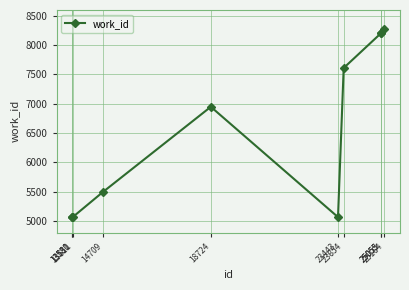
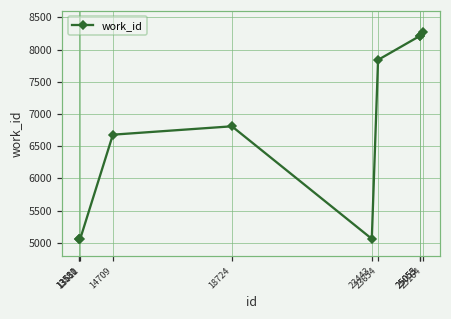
  {
    "13580": 5100,
    "13581": 5100,
    "13611": 5100,
-   "14709": 5500,
-   "18724": 6900,
+   "14709": 6700,
+   "18724": 6800,
    "23443": 5100,
-   "23654": 7600,
+   "23654": 7800,
    "25053": 8200,
    "25055": 8200,
    "25164": 8300
  }
